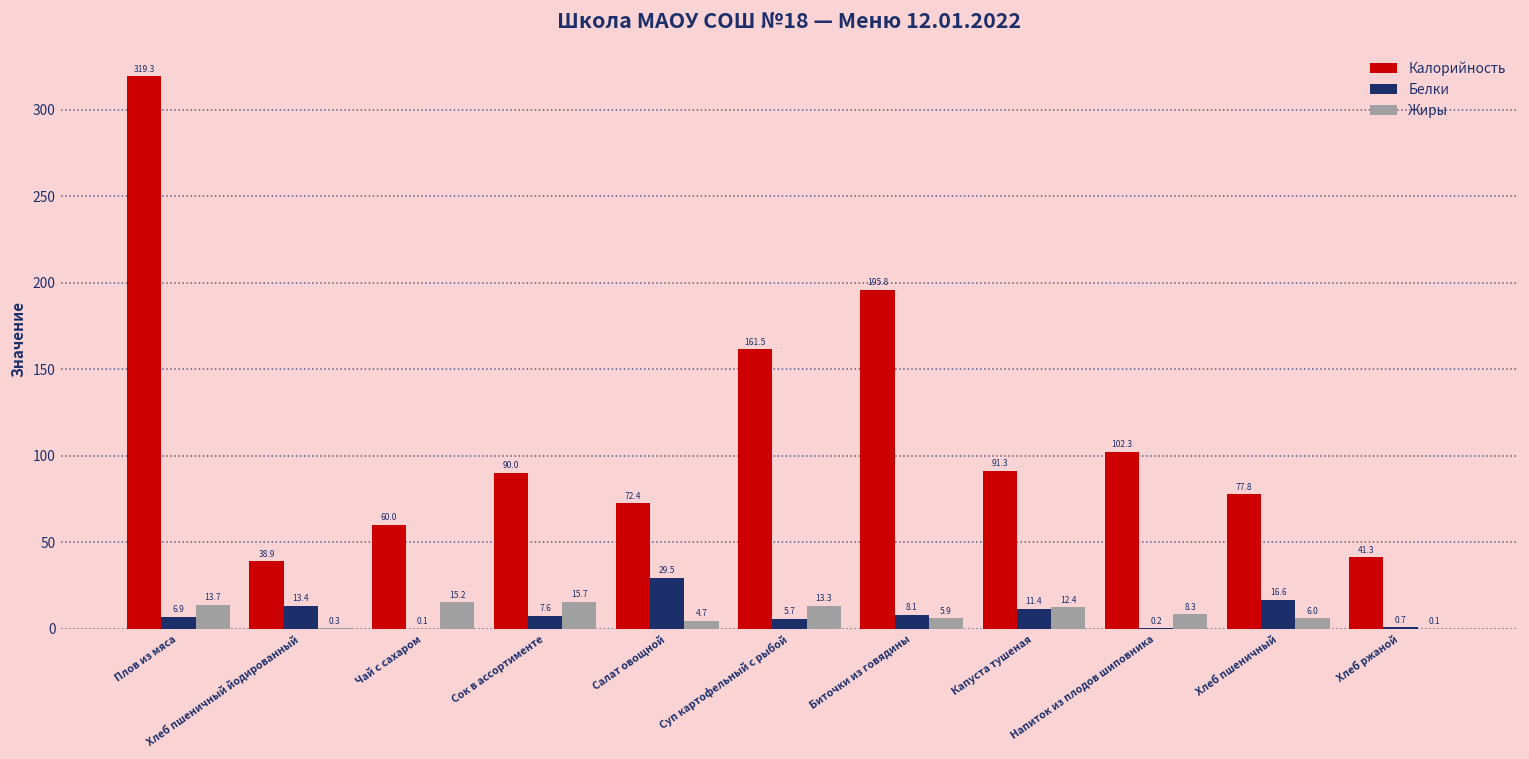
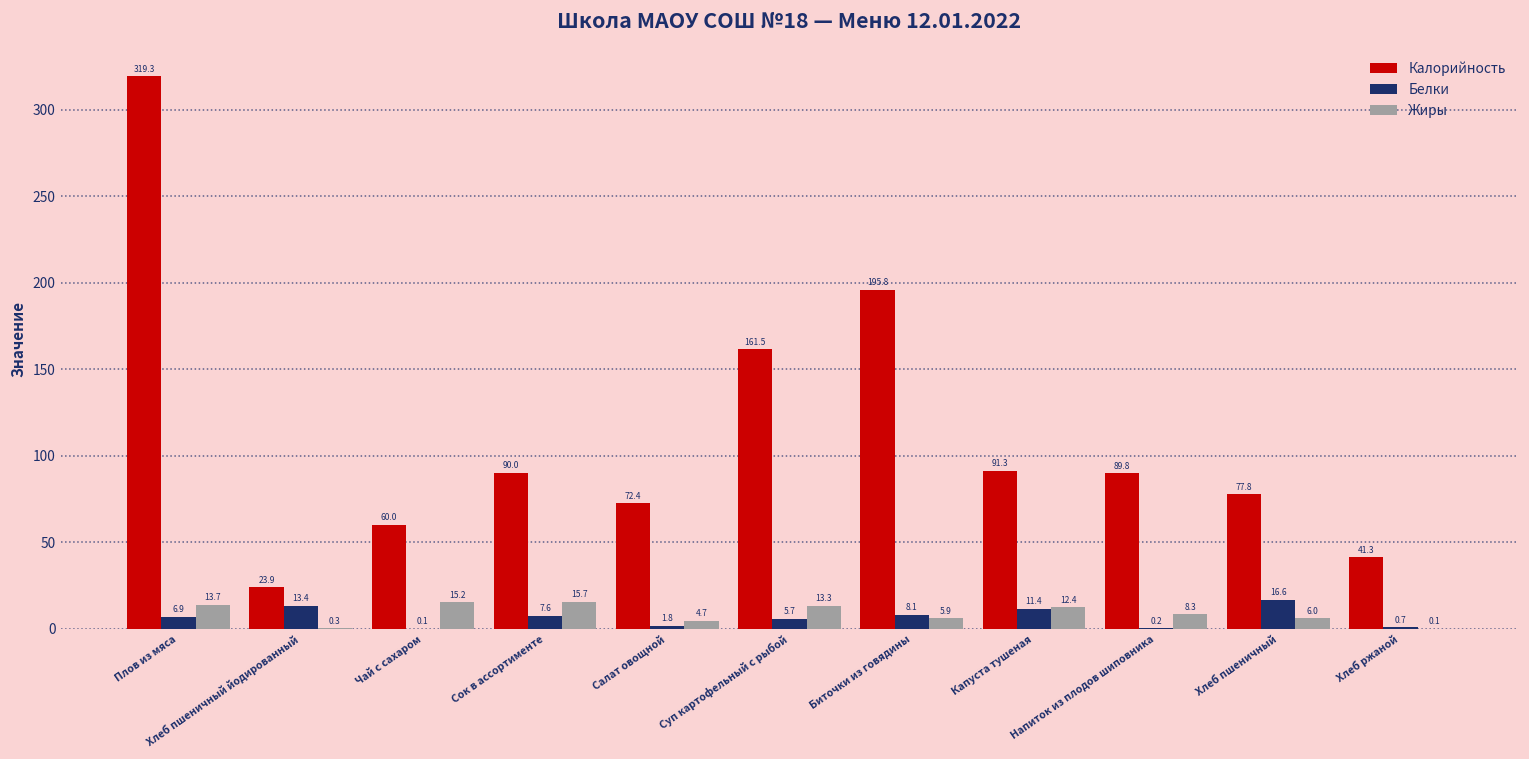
  {
    "Калорийность": {
      "Плов из мяса": 319.3,
-     "Хлеб пшеничный йодированный": 38.9,
+     "Хлеб пшеничный йодированный": 23.9,
      "Чай с сахаром": 60.0,
      "Сок в ассортименте": 90.0,
      "Салат овощной": 72.4,
      "Суп картофельный с рыбой": 161.5,
      "Биточки из говядины": 195.8,
      "Капуста тушеная": 91.3,
-     "Напиток из плодов шиповника": 102.3,
+     "Напиток из плодов шиповника": 89.8,
      "Хлеб пшеничный": 77.8,
      "Хлеб ржаной": 41.3
    },
    "Белки": {
      "Плов из мяса": 6.9,
      "Хлеб пшеничный йодированный": 13.4,
      "Чай с сахаром": 0.1,
      "Сок в ассортименте": 7.6,
-     "Салат овощной": 29.5,
+     "Салат овощной": 1.8,
      "Суп картофельный с рыбой": 5.7,
      "Биточки из говядины": 8.1,
      "Капуста тушеная": 11.4,
      "Напиток из плодов шиповника": 0.2,
      "Хлеб пшеничный": 16.6,
      "Хлеб ржаной": 0.7
    },
    "Жиры": {
      "Плов из мяса": 13.7,
      "Хлеб пшеничный йодированный": 0.3,
      "Чай с сахаром": 15.2,
      "Сок в ассортименте": 15.7,
      "Салат овощной": 4.7,
      "Суп картофельный с рыбой": 13.3,
      "Биточки из говядины": 5.9,
      "Капуста тушеная": 12.4,
      "Напиток из плодов шиповника": 8.3,
      "Хлеб пшеничный": 6.0,
      "Хлеб ржаной": 0.1
    }
  }
